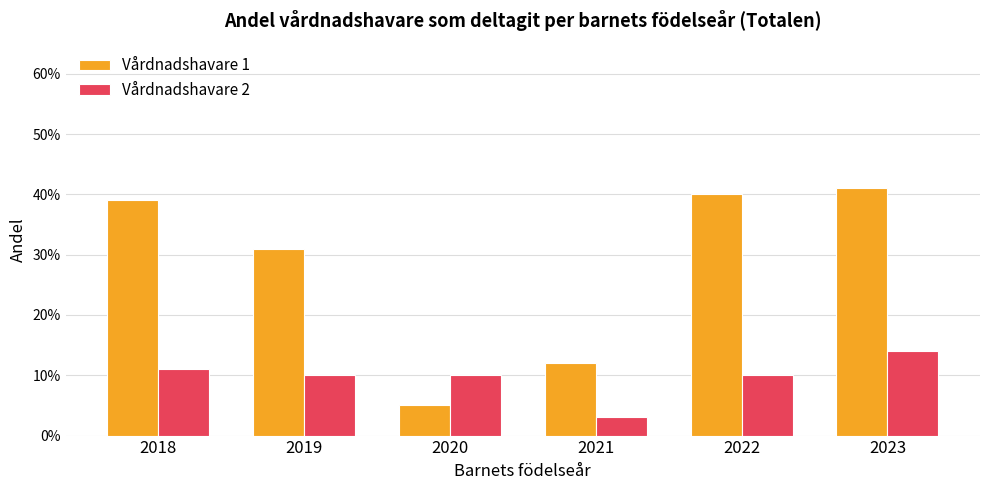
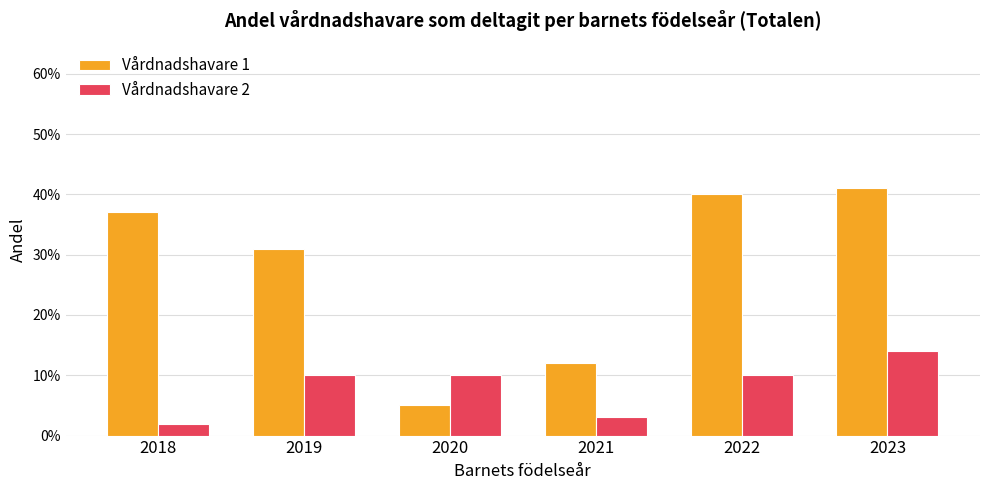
  {
    "Vårdnadshavare 1": {
-     "2018": "39%",
+     "2018": "37%",
      "2019": "31%",
      "2020": "5%",
      "2021": "12%",
      "2022": "40%",
      "2023": "41%"
    },
    "Vårdnadshavare 2": {
-     "2018": "11%",
+     "2018": "2%",
      "2019": "10%",
      "2020": "10%",
      "2021": "3%",
      "2022": "10%",
      "2023": "14%"
    }
  }
